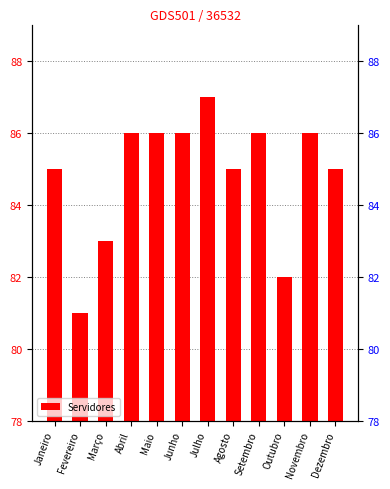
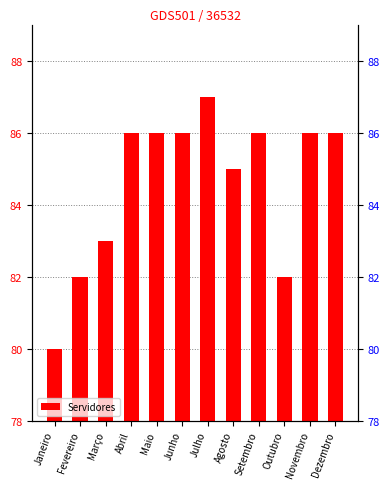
  {
-   "Janeiro": 85,
-   "Fevereiro": 81,
+   "Janeiro": 80,
+   "Fevereiro": 82,
    "Março": 83,
    "Abril": 86,
    "Maio": 86,
    "Junho": 86,
    "Julho": 87,
    "Agosto": 85,
    "Setembro": 86,
    "Outubro": 82,
    "Novembro": 86,
-   "Dezembro": 85
+   "Dezembro": 86
  }
